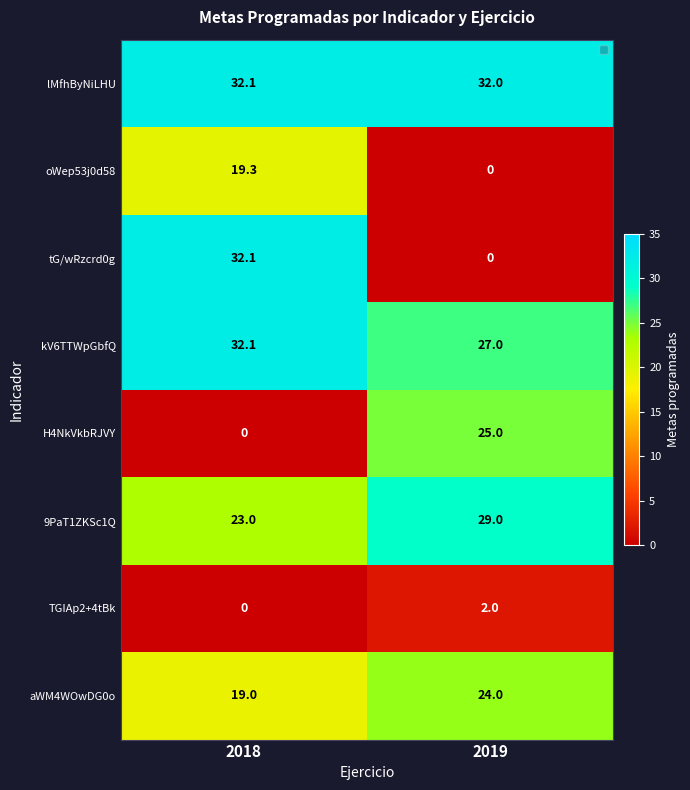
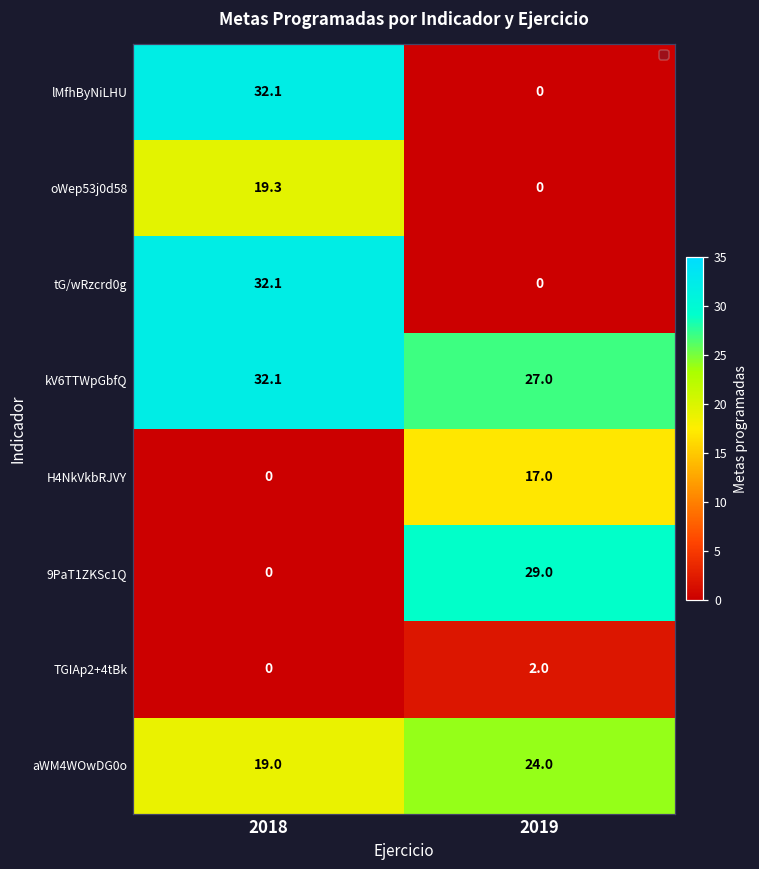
  {
    "lMfhByNiLHU": {
      "2018": 32.1,
-     "2019": 32.0
+     "2019": 0
    },
    "oWep53j0d58": {
      "2018": 19.3,
      "2019": 0
    },
    "tG/wRzcrd0g": {
      "2018": 32.1,
      "2019": 0
    },
    "kV6TTWpGbfQ": {
      "2018": 32.1,
      "2019": 27.0
    },
    "H4NkVkbRJVY": {
      "2018": 0,
-     "2019": 25.0
+     "2019": 17.0
    },
    "9PaT1ZKSc1Q": {
-     "2018": 23.0,
+     "2018": 0,
      "2019": 29.0
    },
    "TGIAp2+4tBk": {
      "2018": 0,
      "2019": 2.0
    },
    "aWM4WOwDG0o": {
      "2018": 19.0,
      "2019": 24.0
    }
  }
